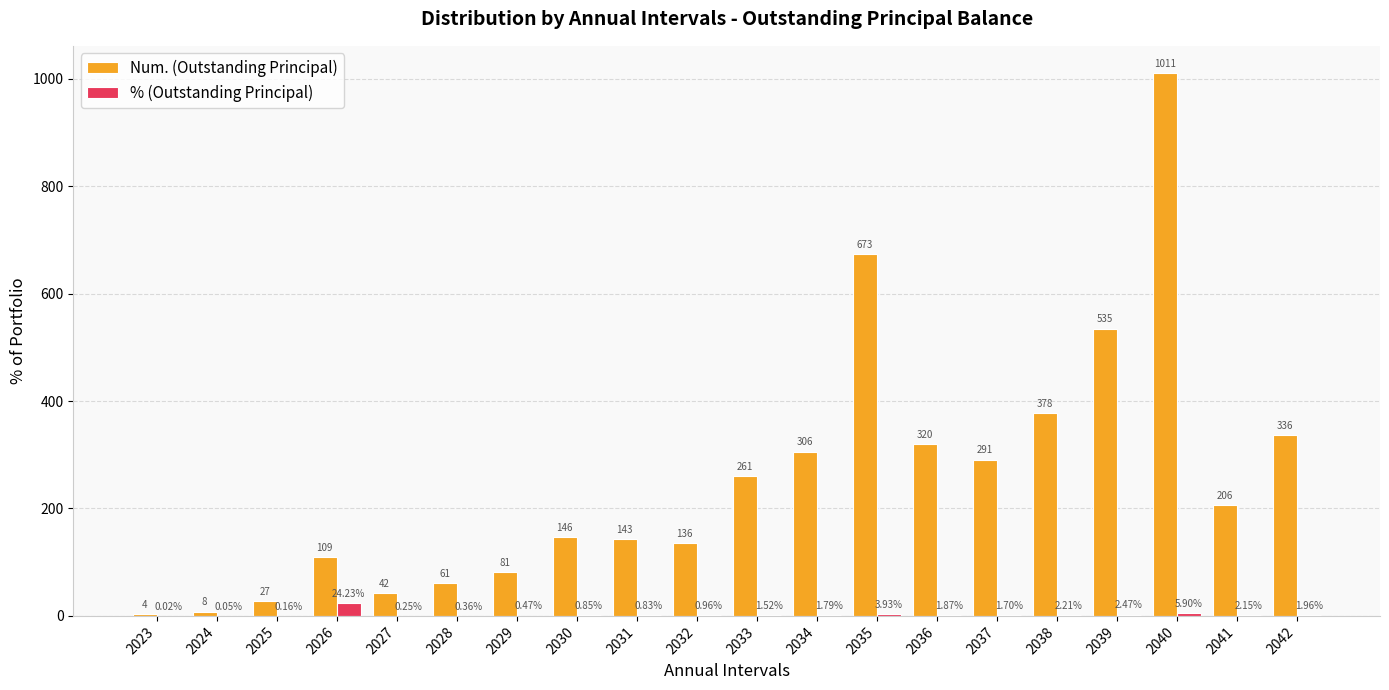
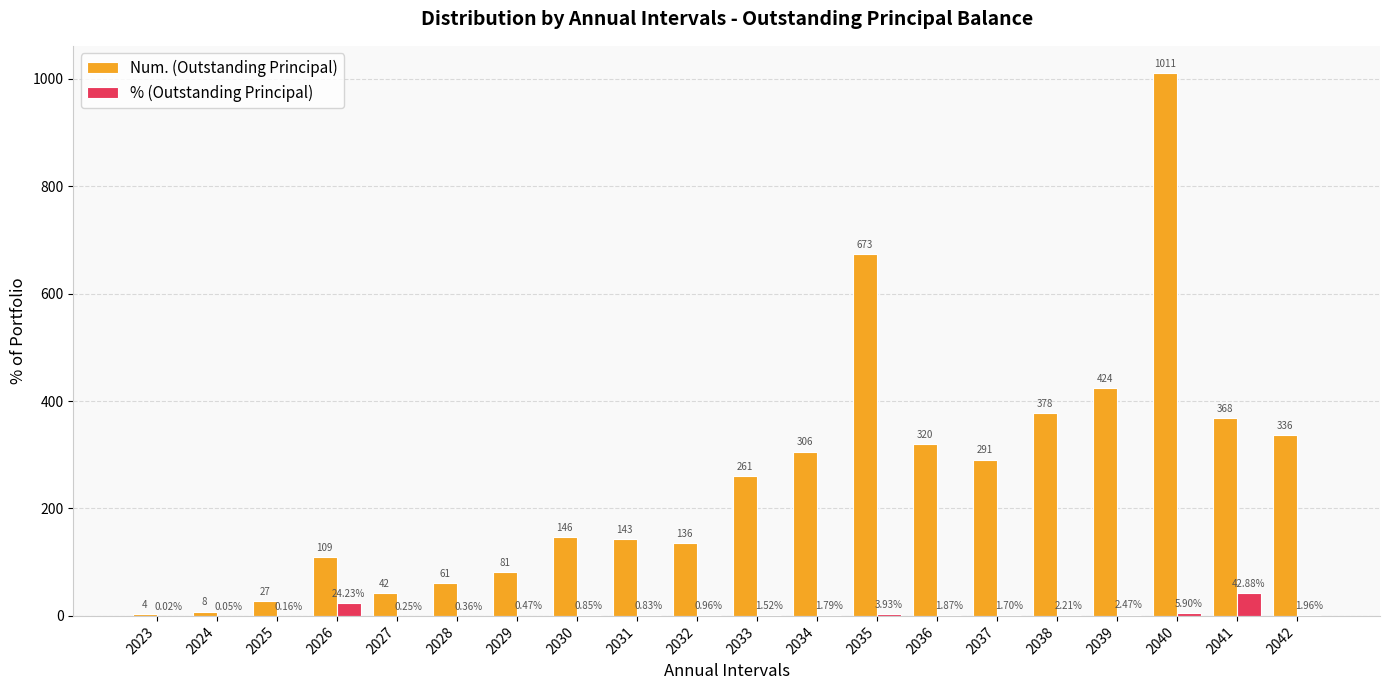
  {
    "Num. (Outstanding Principal)": {
      "2023": "4",
      "2024": "8",
      "2025": "27",
      "2026": "109",
      "2027": "42",
      "2028": "61",
      "2029": "81",
      "2030": "146",
      "2031": "143",
      "2032": "136",
      "2033": "261",
      "2034": "306",
      "2035": "673",
      "2036": "320",
      "2037": "291",
      "2038": "378",
-     "2039": "535",
+     "2039": "424",
      "2040": "1011",
-     "2041": "206",
+     "2041": "368",
      "2042": "336"
    },
    "% (Outstanding Principal)": {
      "2023": "0.02%",
      "2024": "0.05%",
      "2025": "0.16%",
      "2026": "24.23%",
      "2027": "0.25%",
      "2028": "0.36%",
      "2029": "0.47%",
      "2030": "0.85%",
      "2031": "0.83%",
      "2032": "0.96%",
      "2033": "1.52%",
      "2034": "1.79%",
      "2035": "3.93%",
      "2036": "1.87%",
      "2037": "1.70%",
      "2038": "2.21%",
      "2039": "2.47%",
      "2040": "5.90%",
-     "2041": "2.15%",
+     "2041": "42.88%",
      "2042": "1.96%"
    }
  }
